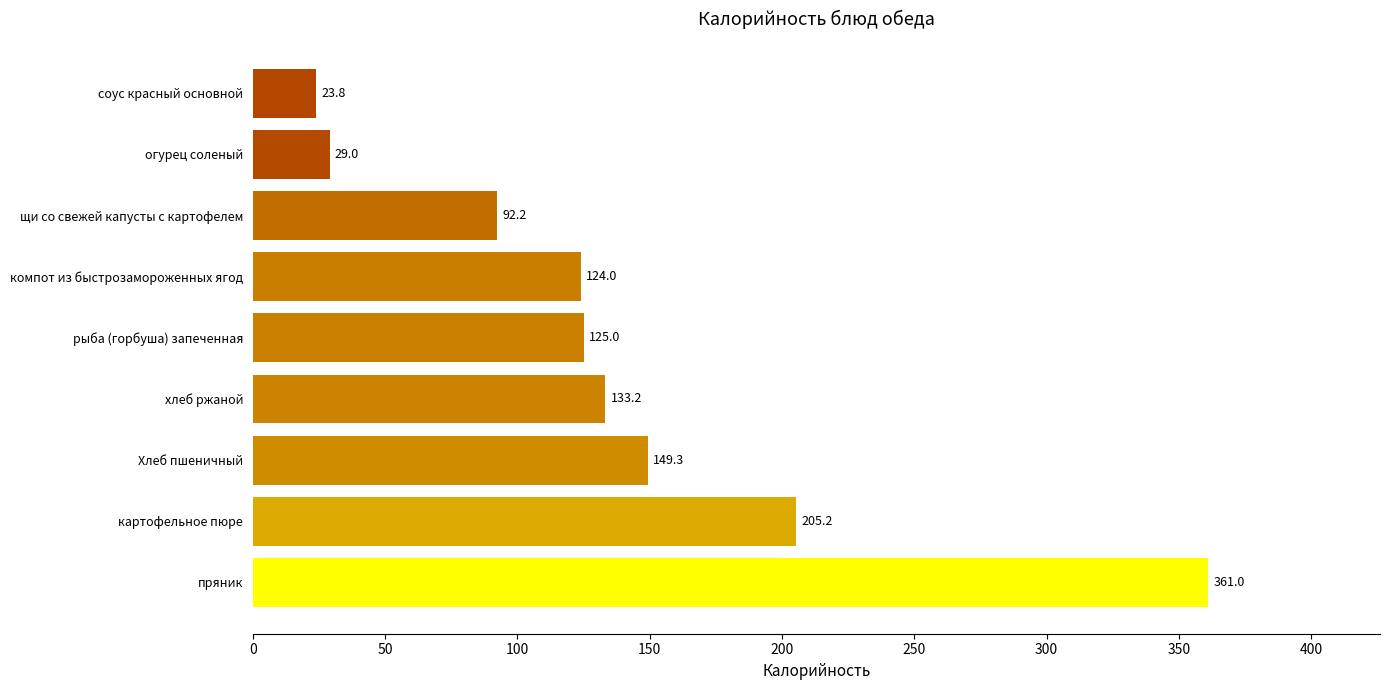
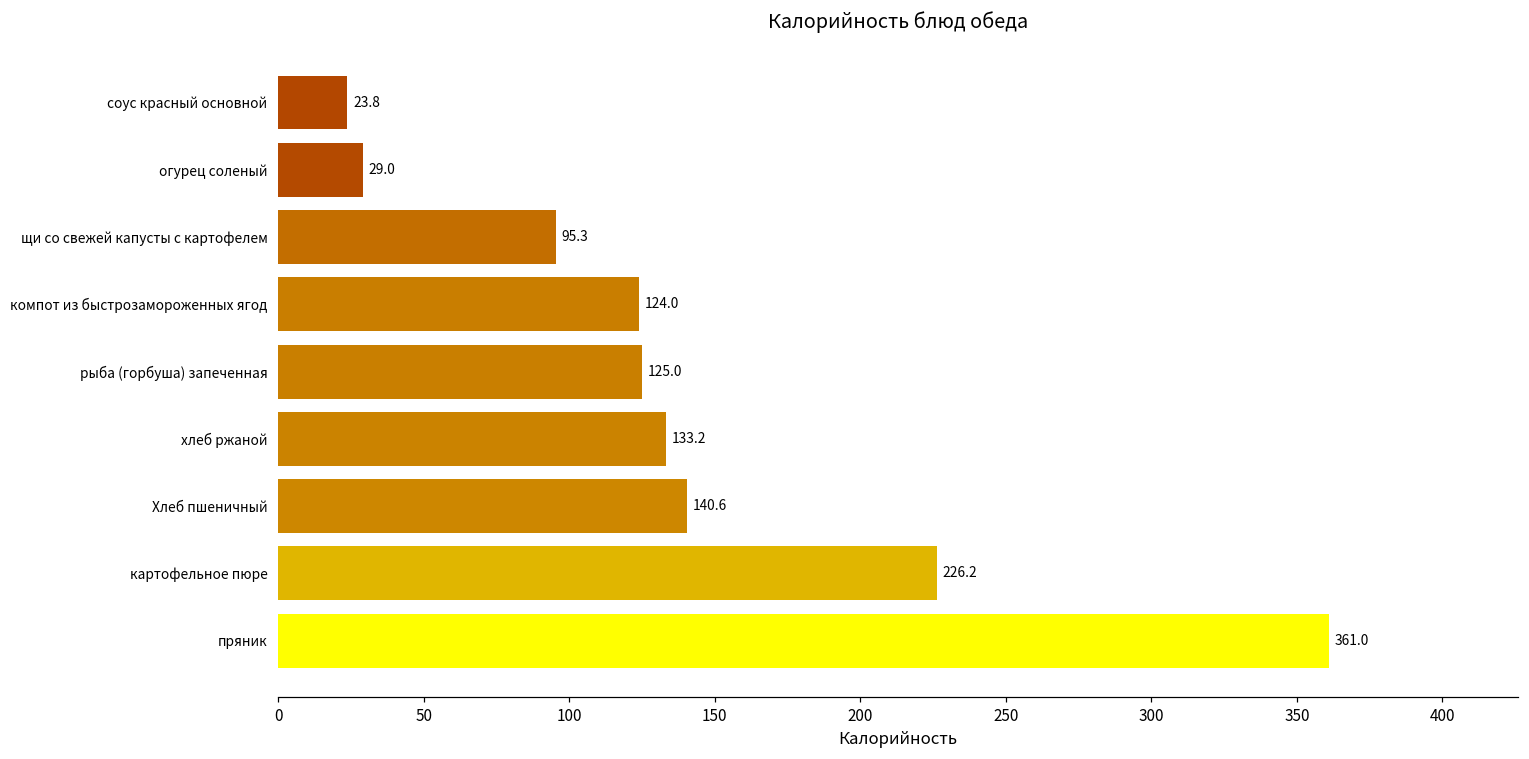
  {
    "соус красный основной": 23.8,
    "огурец соленый": 29.0,
-   "щи со свежей капусты с картофелем": 92.2,
+   "щи со свежей капусты с картофелем": 95.3,
    "компот из быстрозамороженных ягод": 124.0,
    "рыба (горбуша) запеченная": 125.0,
    "хлеб ржаной": 133.2,
-   "Хлеб пшеничный": 149.3,
-   "картофельное пюре": 205.2,
+   "Хлеб пшеничный": 140.6,
+   "картофельное пюре": 226.2,
    "пряник": 361.0
  }
